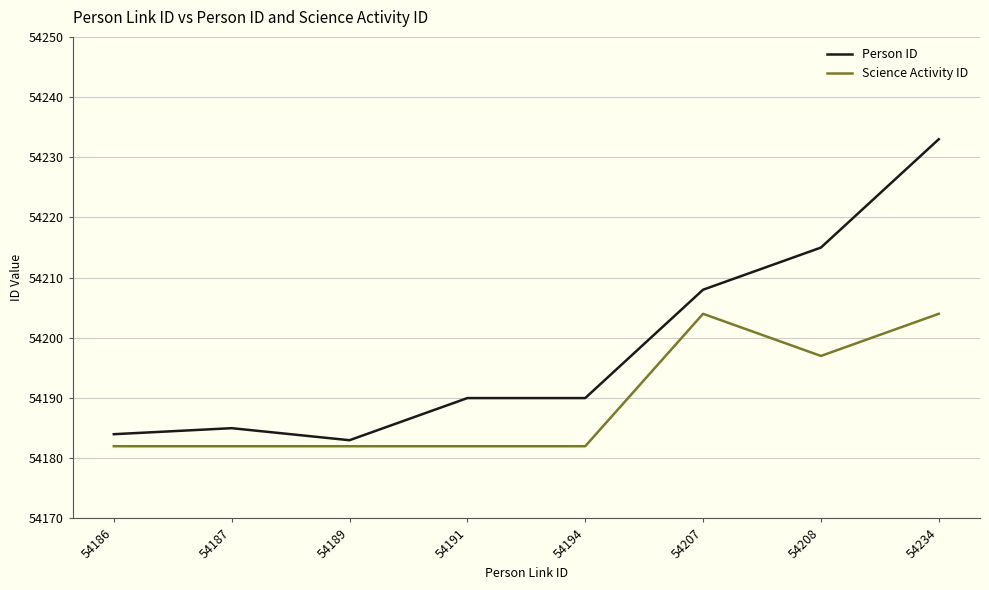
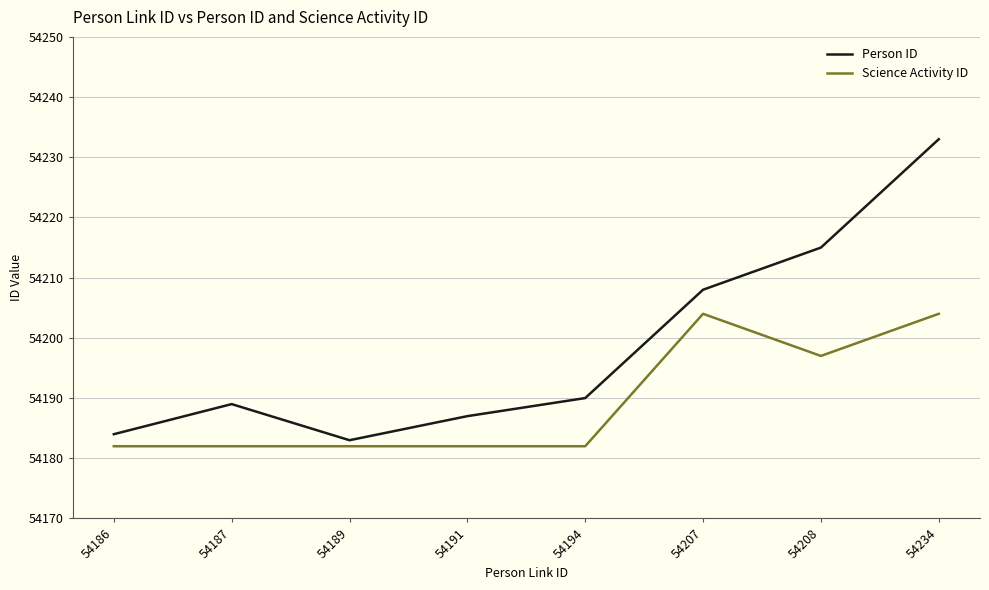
  {
    "Person ID": {
      "54186": 54184,
-     "54187": 54185,
+     "54187": 54189,
      "54189": 54183,
-     "54191": 54190,
+     "54191": 54187,
      "54194": 54190,
      "54207": 54208,
      "54208": 54215,
      "54234": 54233
    },
    "Science Activity ID": {
      "54186": 54182,
      "54187": 54182,
      "54189": 54182,
      "54191": 54182,
      "54194": 54182,
      "54207": 54204,
      "54208": 54197,
      "54234": 54204
    }
  }
